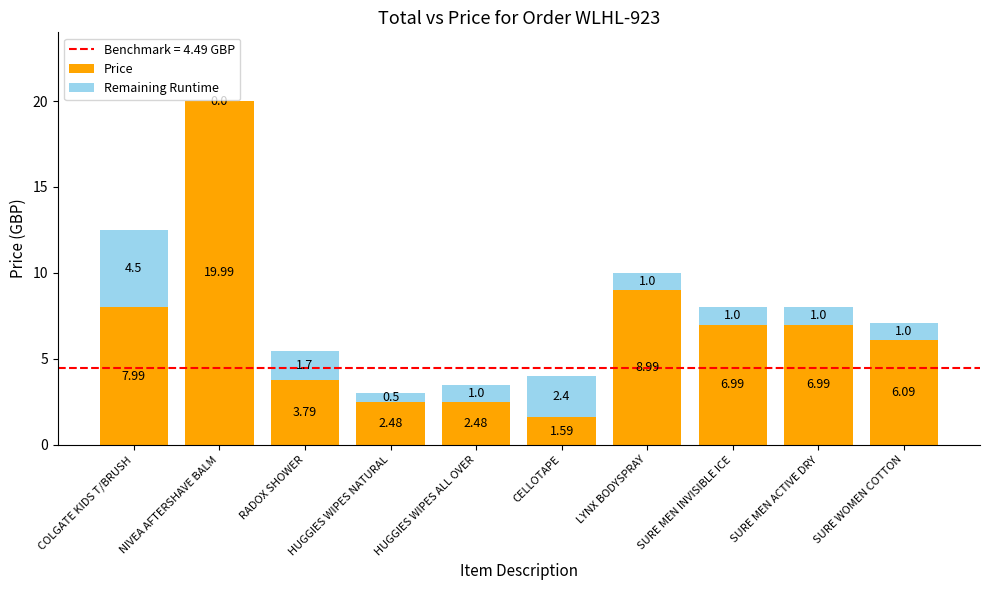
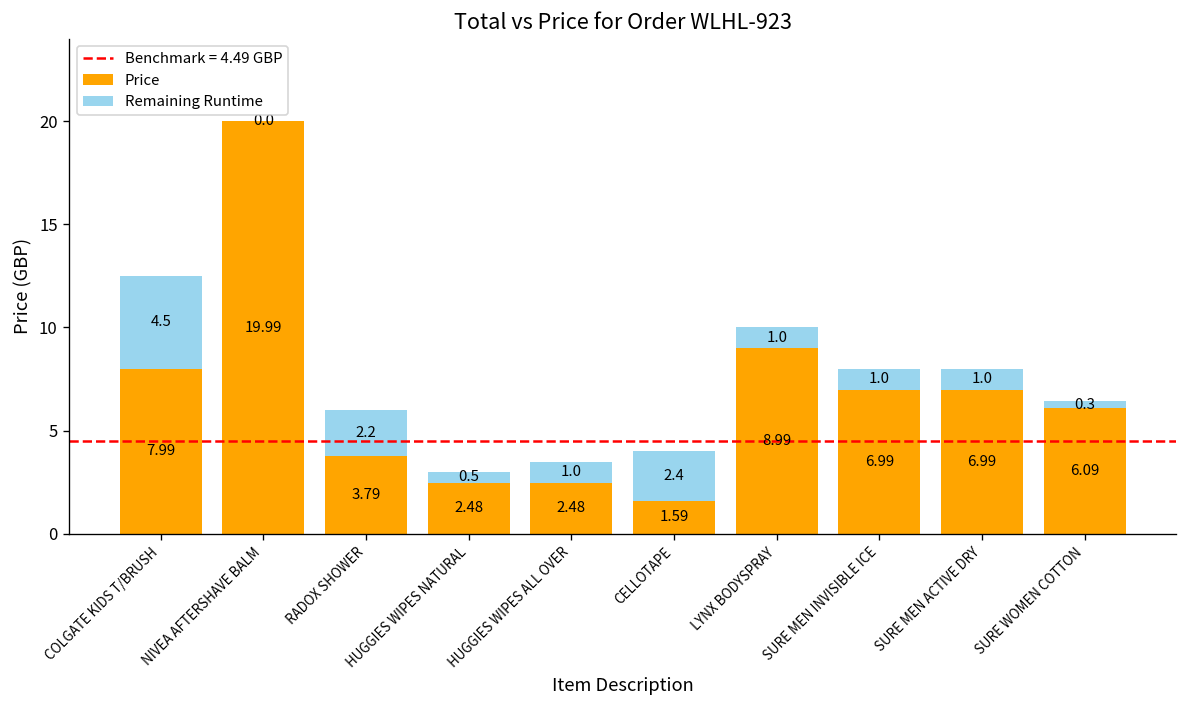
  {
    "Price": {
      "COLGATE KIDS T/BRUSH": 7.99,
      "NIVEA AFTERSHAVE BALM": 19.99,
      "RADOX SHOWER": 3.79,
      "HUGGIES WIPES NATURAL": 2.48,
      "HUGGIES WIPES ALL OVER": 2.48,
      "CELLOTAPE": 1.59,
      "LYNX BODYSPRAY": 8.99,
      "SURE MEN INVISIBLE ICE": 6.99,
      "SURE MEN ACTIVE DRY": 6.99,
      "SURE WOMEN COTTON": 6.09
    },
    "Remaining Runtime": {
      "COLGATE KIDS T/BRUSH": 4.5,
-     "RADOX SHOWER": 1.7,
+     "RADOX SHOWER": 2.2,
      "HUGGIES WIPES NATURAL": 0.5,
      "HUGGIES WIPES ALL OVER": 1.0,
      "CELLOTAPE": 2.4,
      "LYNX BODYSPRAY": 1.0,
      "SURE MEN INVISIBLE ICE": 1.0,
      "SURE MEN ACTIVE DRY": 1.0,
-     "SURE WOMEN COTTON": 1.0
+     "SURE WOMEN COTTON": 0.3
    }
  }
